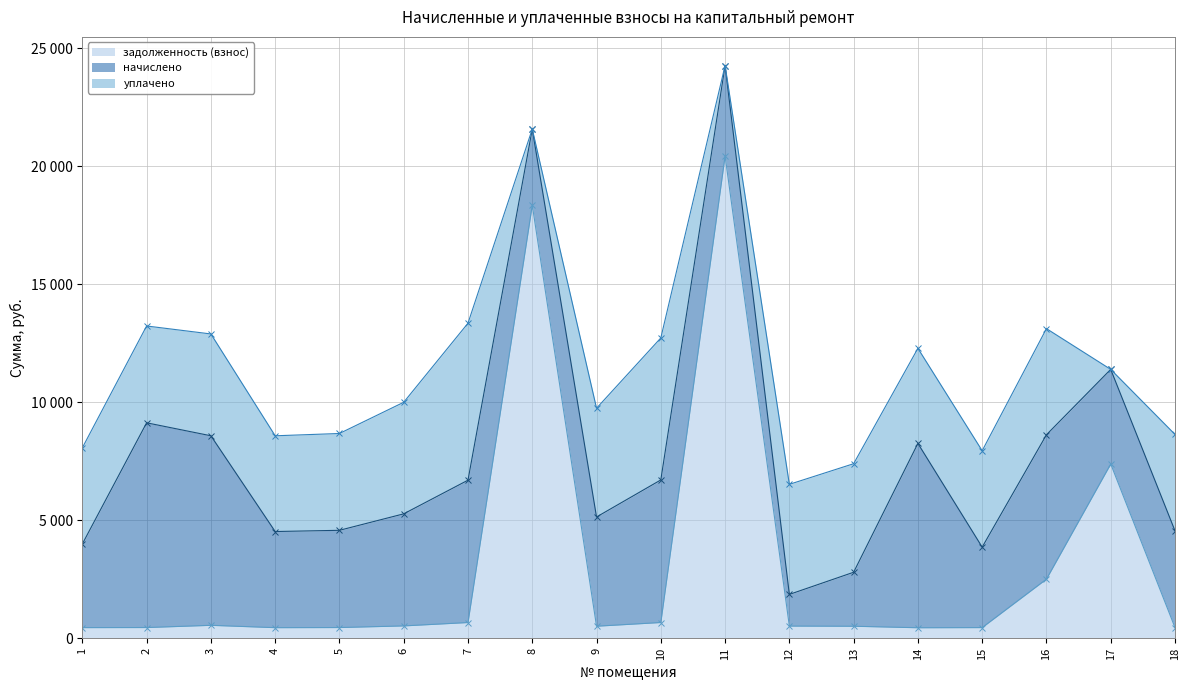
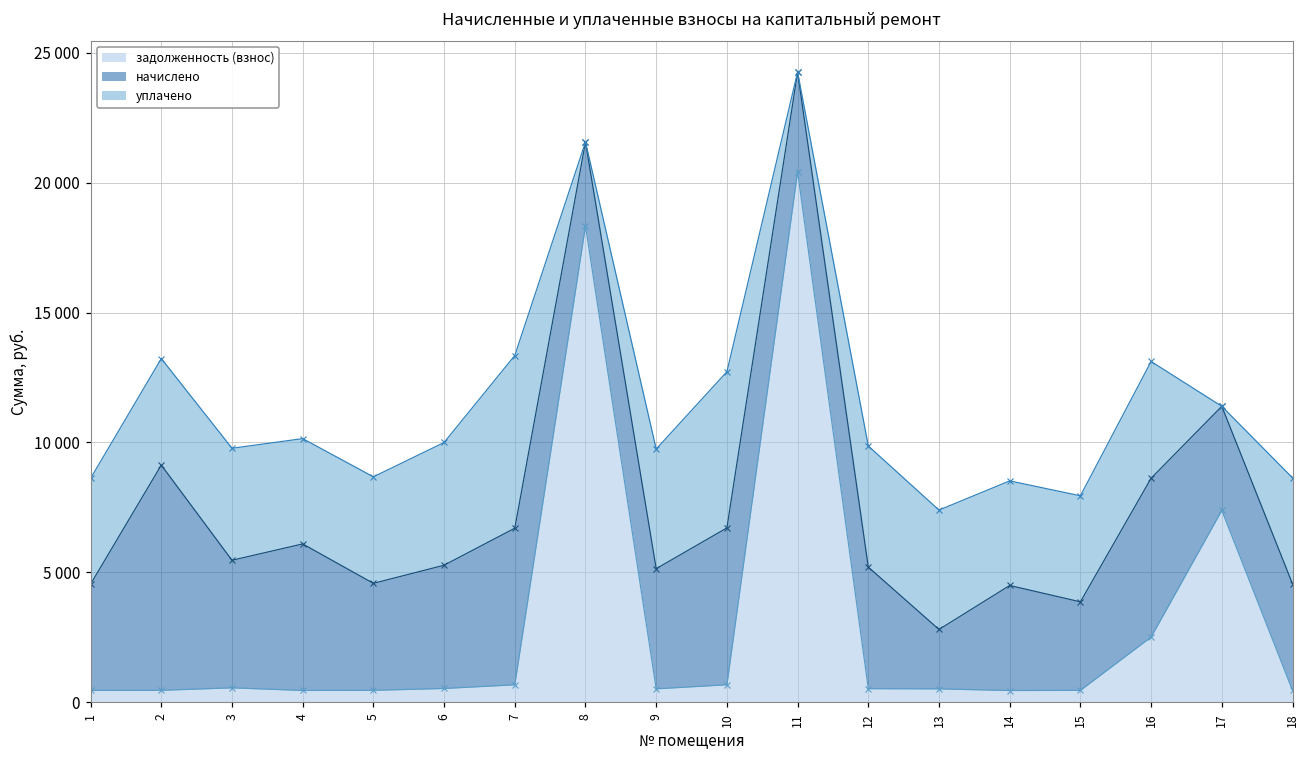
  {
    "начислено": {
-     "1": 3500,
+     "1": 4100,
      "2": 8700,
-     "3": 8000,
-     "4": 4100,
+     "3": 4900,
+     "4": 5600,
      "5": 4100,
      "6": 4700,
      "7": 6000,
      "9": 4600,
      "10": 6000,
-     "12": 1300,
+     "12": 4700,
      "13": 2300,
-     "14": 7800,
+     "14": 4000,
      "15": 3400,
      "16": 6100,
      "18": 4100
    }
  }
